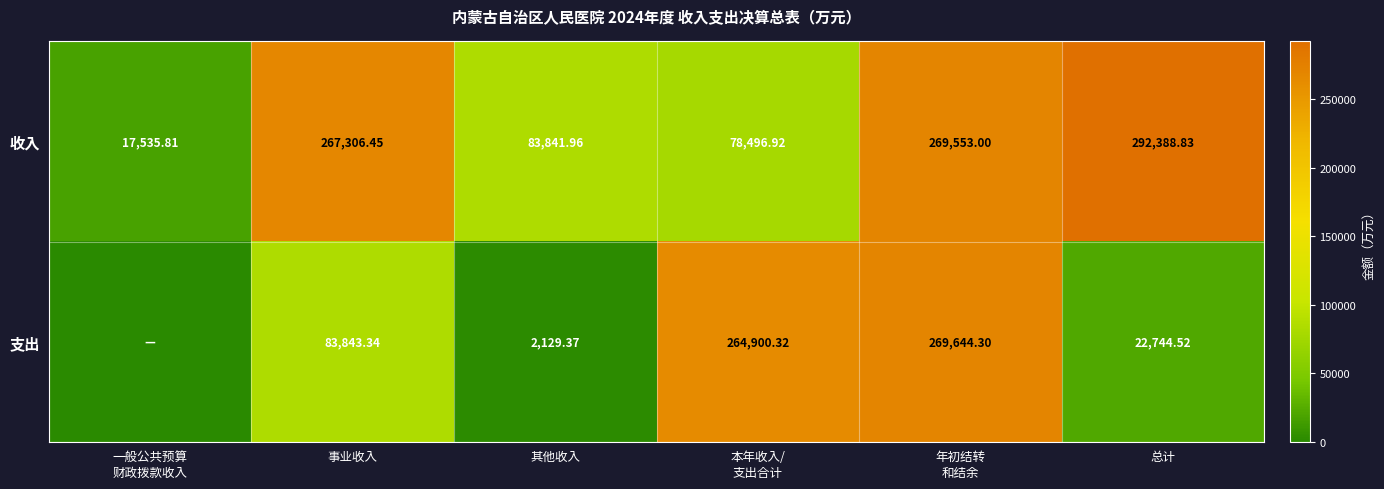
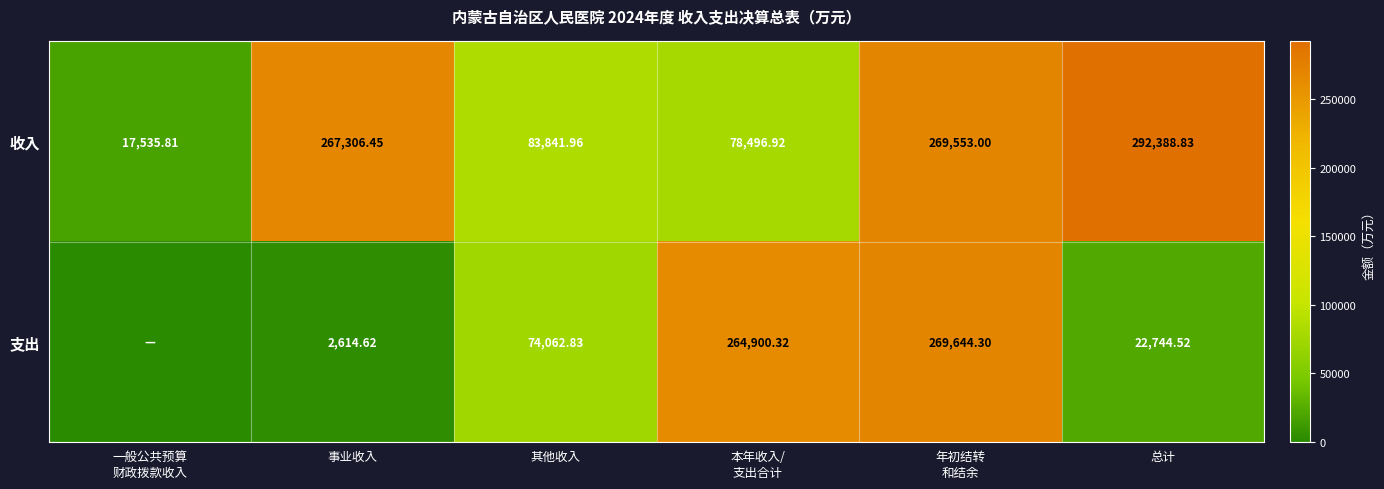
  {
    "收入": {
      "一般公共预算 财政拨款收入": "17,535.81",
      "事业收入": "267,306.45",
      "其他收入": "83,841.96",
      "本年收入/ 支出合计": "78,496.92",
      "年初结转 和结余": "269,553.00",
      "总计": "292,388.83"
    },
    "支出": {
-     "事业收入": "83,843.34",
-     "其他收入": "2,129.37",
+     "事业收入": "2,614.62",
+     "其他收入": "74,062.83",
      "本年收入/ 支出合计": "264,900.32",
      "年初结转 和结余": "269,644.30",
      "总计": "22,744.52"
    }
  }
